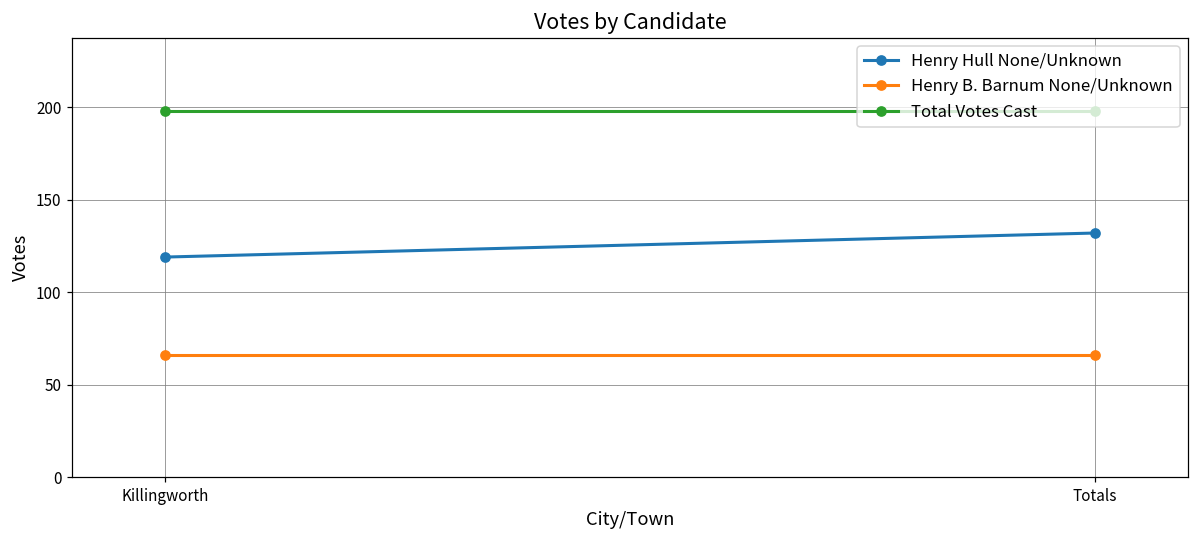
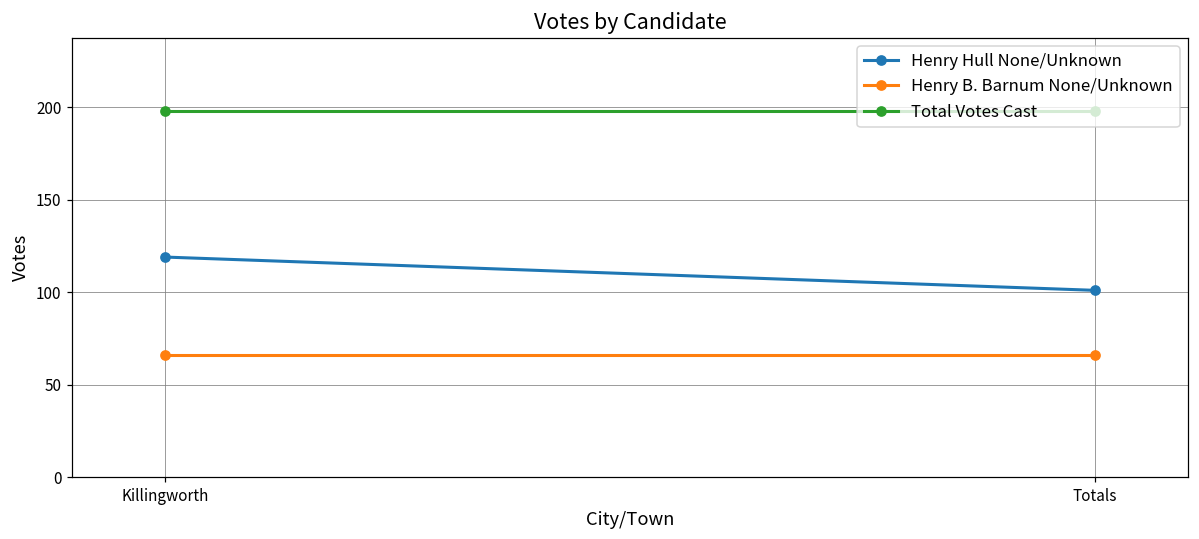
  {
    "Henry Hull None/Unknown": {
      "Killingworth": 119,
-     "Totals": 132
+     "Totals": 101
    },
    "Henry B. Barnum None/Unknown": {
      "Killingworth": 66,
      "Totals": 66
    },
    "Total Votes Cast": {
      "Killingworth": 198
    }
  }
